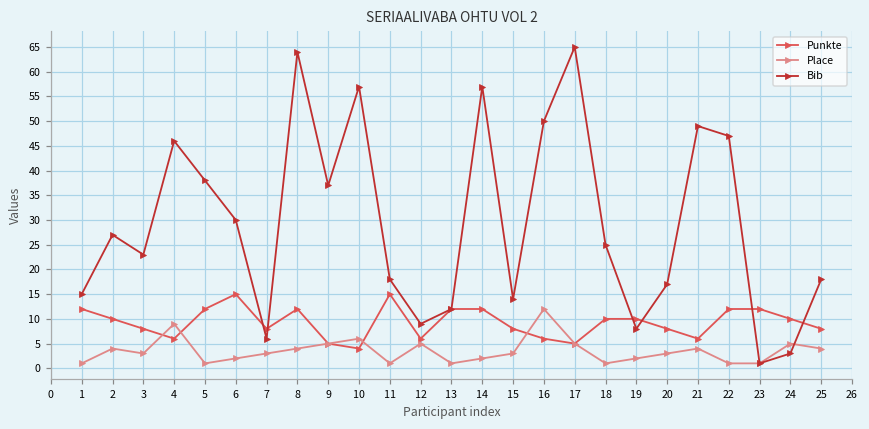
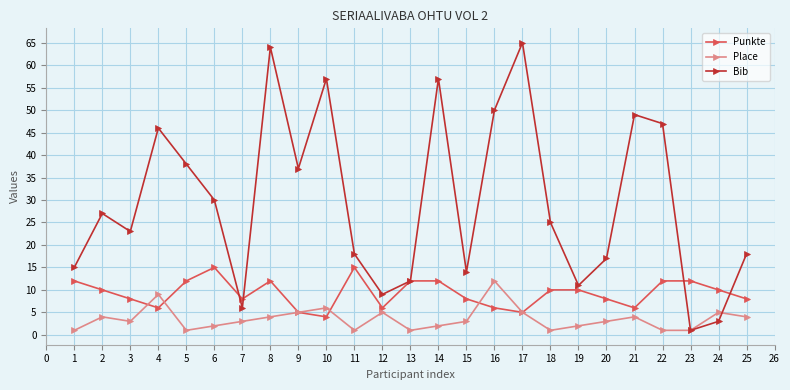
  {
    "Punkte": {
      "1": 12,
      "2": 10,
      "3": 8,
      "4": 6,
      "5": 12,
      "6": 15,
      "7": 8,
      "8": 12,
      "10": 4,
      "11": 15,
      "12": 6,
      "14": 12,
      "15": 8,
      "16": 6,
      "18": 10,
      "19": 10,
      "20": 8,
      "21": 6,
      "22": 12,
      "23": 12,
      "24": 10,
      "25": 8
    },
    "Place": {
      "1": 1,
      "2": 4,
      "3": 3,
      "4": 9,
      "5": 1,
      "6": 2,
      "7": 3,
      "8": 4,
      "10": 6,
      "11": 1,
      "12": 5,
      "13": 1,
      "14": 2,
      "15": 3,
      "16": 12,
      "18": 1,
      "19": 2,
      "20": 3,
      "21": 4,
      "22": 1,
      "24": 5,
      "25": 4
    },
    "Bib": {
      "1": 15,
      "2": 27,
      "3": 23,
      "4": 46,
      "5": 38,
      "6": 30,
      "7": 6,
      "8": 64,
      "9": 37,
      "10": 57,
      "11": 18,
      "12": 9,
      "14": 57,
      "15": 14,
      "16": 50,
      "17": 65,
      "18": 25,
-     "19": 8,
+     "19": 11,
      "20": 17,
      "21": 49,
      "22": 47,
      "24": 3,
      "25": 18
    }
  }
